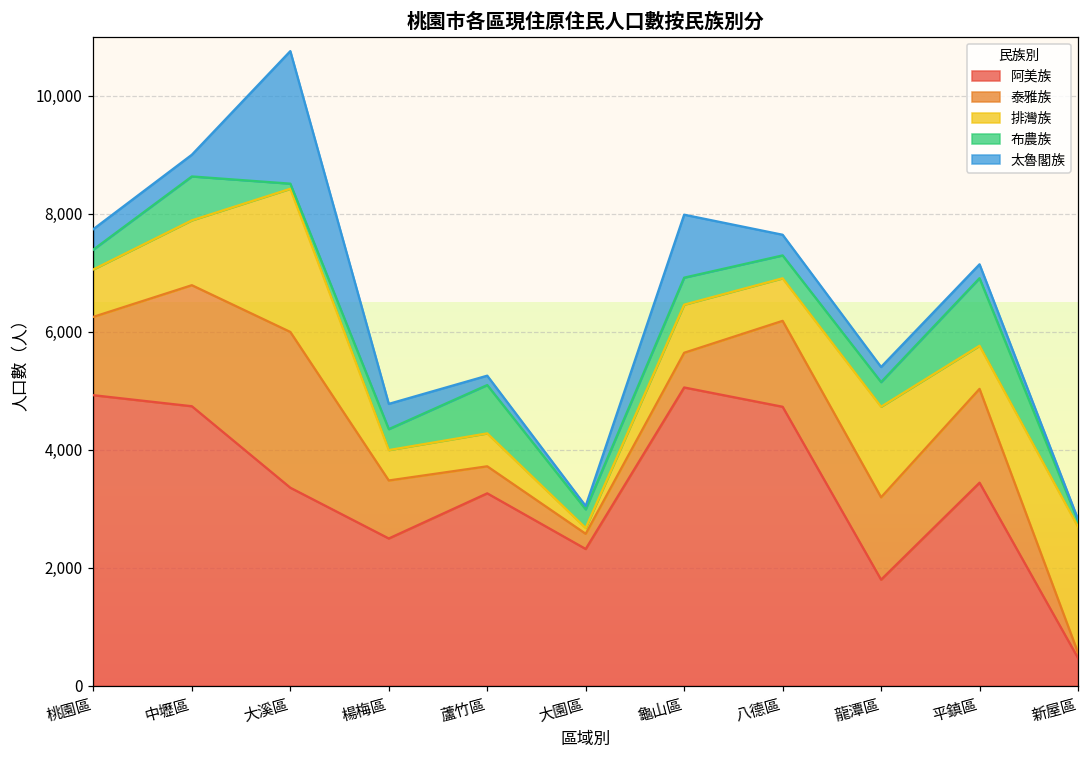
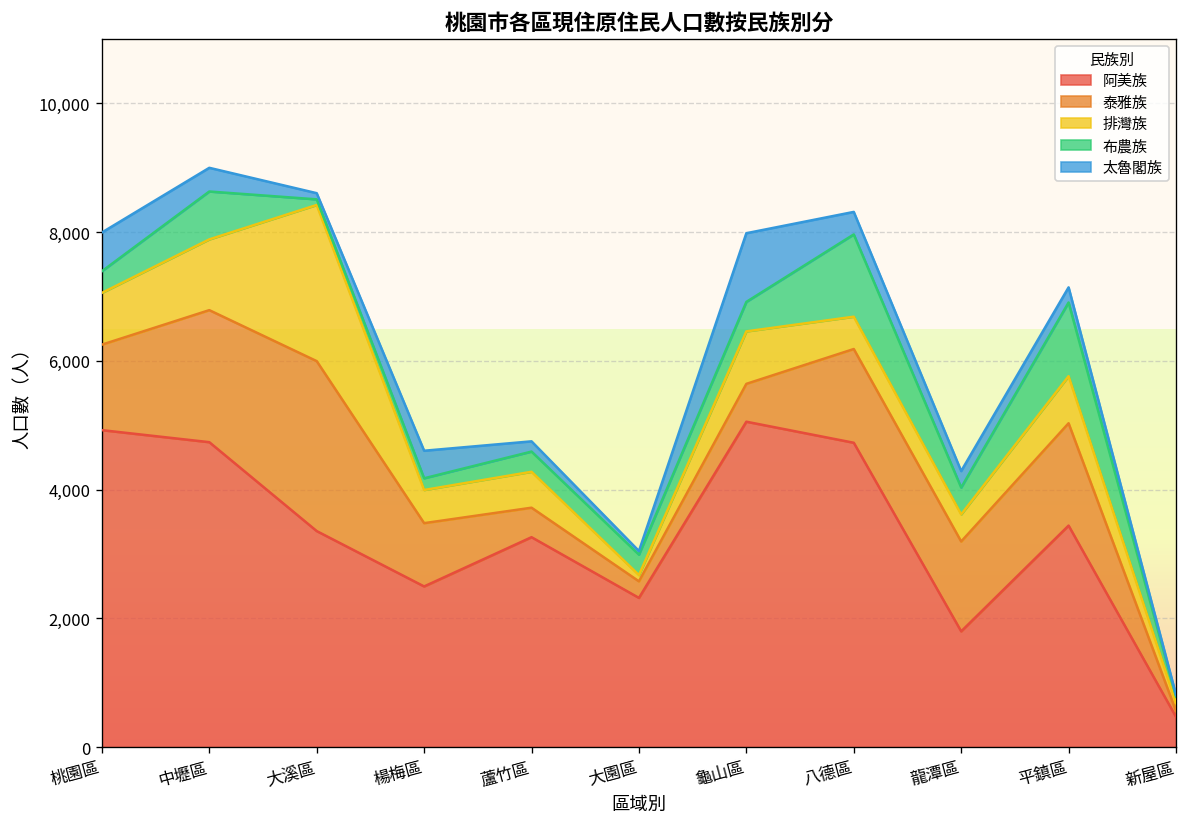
  {
    "排灣族": {
      "桃園區": "800",
      "中壢區": "1,100",
      "大溪區": "2,400",
      "楊梅區": "500",
      "蘆竹區": "600",
      "大園區": "100",
      "龜山區": "800",
-     "八德區": "700",
-     "龍潭區": "1,500",
+     "八德區": "500",
+     "龍潭區": "400",
      "平鎮區": "700",
-     "新屋區": "2,100"
+     "新屋區": "100"
    },
    "布農族": {
      "桃園區": "300",
      "中壢區": "700",
      "大溪區": "100",
-     "楊梅區": "400",
-     "蘆竹區": "800",
+     "楊梅區": "200",
+     "蘆竹區": "300",
      "大園區": "300",
      "龜山區": "500",
-     "八德區": "400",
+     "八德區": "1,300",
      "龍潭區": "400",
      "平鎮區": "1,100"
    },
    "太魯閣族": {
-     "桃園區": "300",
+     "桃園區": "600",
      "中壢區": "400",
-     "大溪區": "2,200",
+     "大溪區": "100",
      "楊梅區": "400",
      "蘆竹區": "200",
      "大園區": "100",
      "龜山區": "1,100",
      "八德區": "400",
      "龍潭區": "300",
      "平鎮區": "200"
    }
  }
